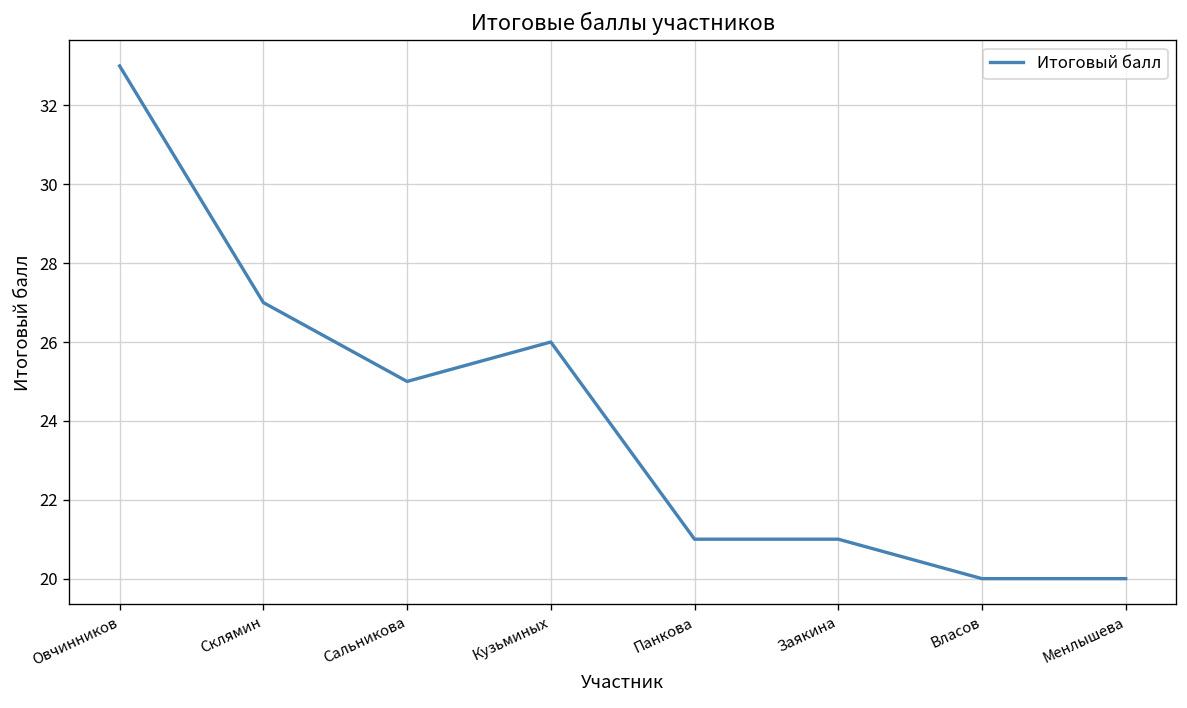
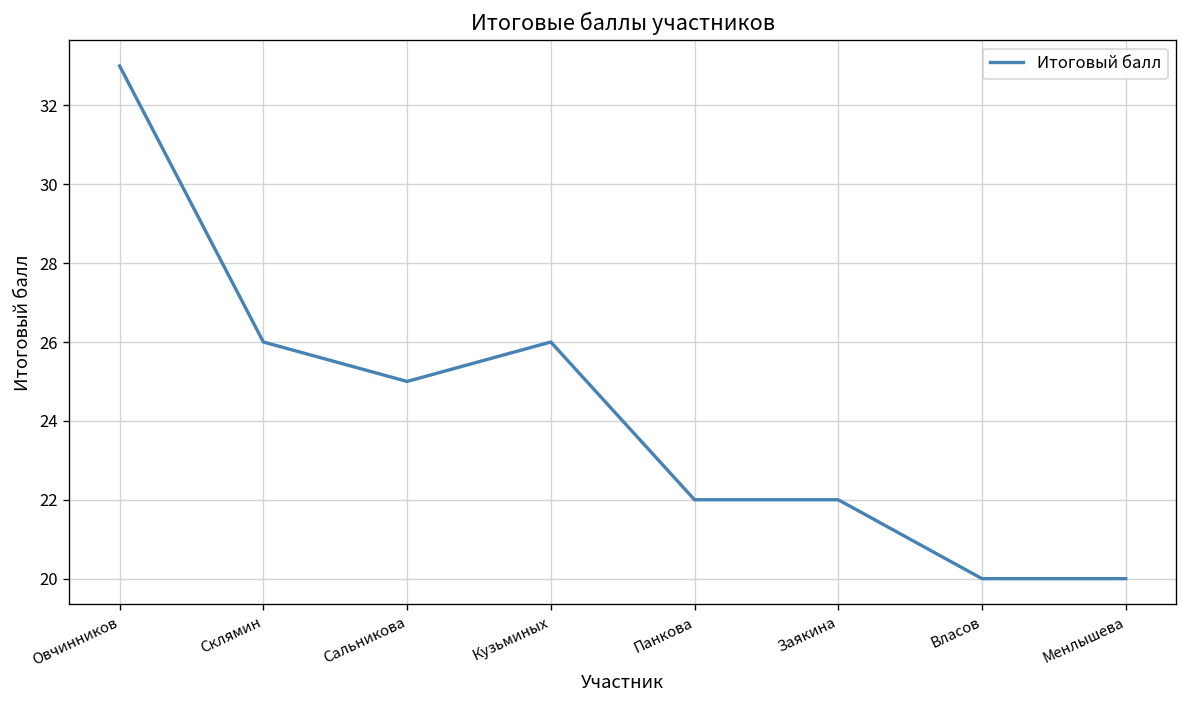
  {
    "Овчинников": 33,
-   "Склямин": 27,
+   "Склямин": 26,
    "Сальникова": 25,
    "Кузьминых": 26,
-   "Панкова": 21,
-   "Заякина": 21,
+   "Панкова": 22,
+   "Заякина": 22,
    "Власов": 20,
    "Менлышева": 20
  }
